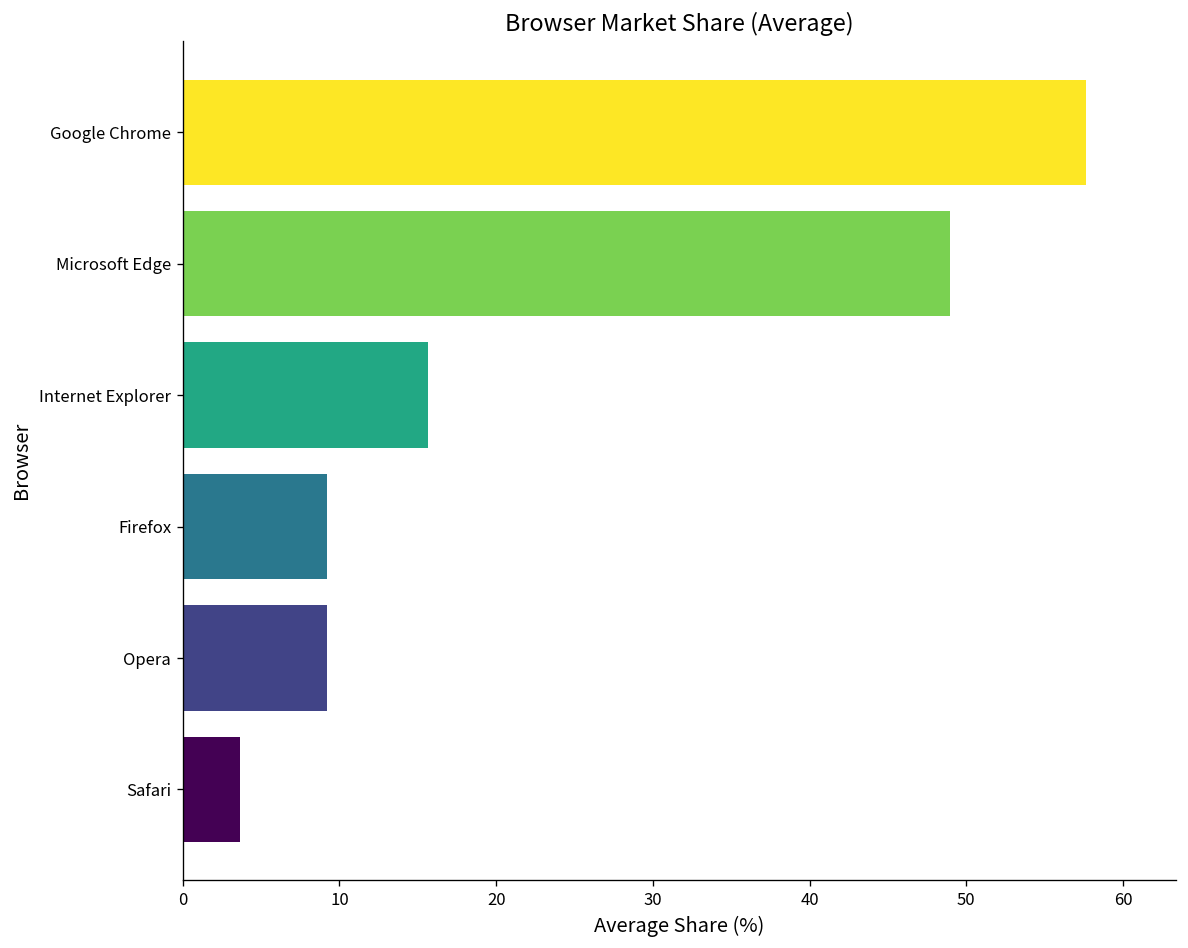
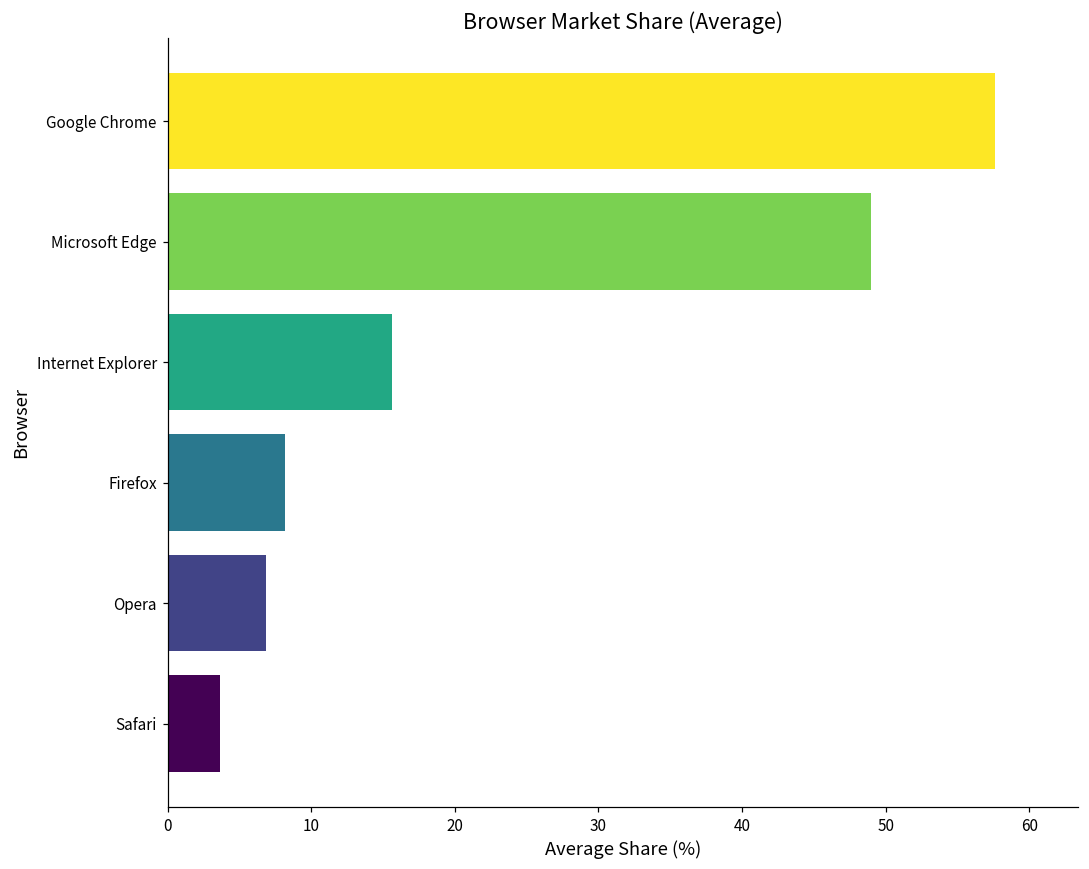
  {
    "Google Chrome": 57.6,
    "Microsoft Edge": 48.9,
    "Internet Explorer": 15.6,
-   "Firefox": 9.2,
-   "Opera": 9.2,
+   "Firefox": 8.2,
+   "Opera": 6.9,
    "Safari": 3.6
  }
